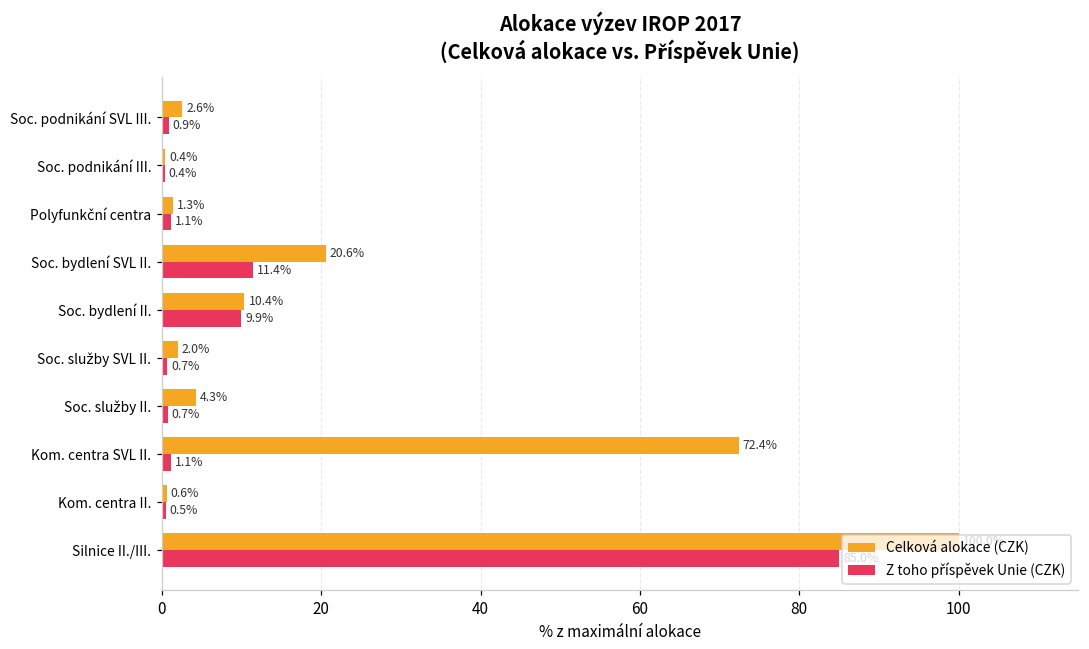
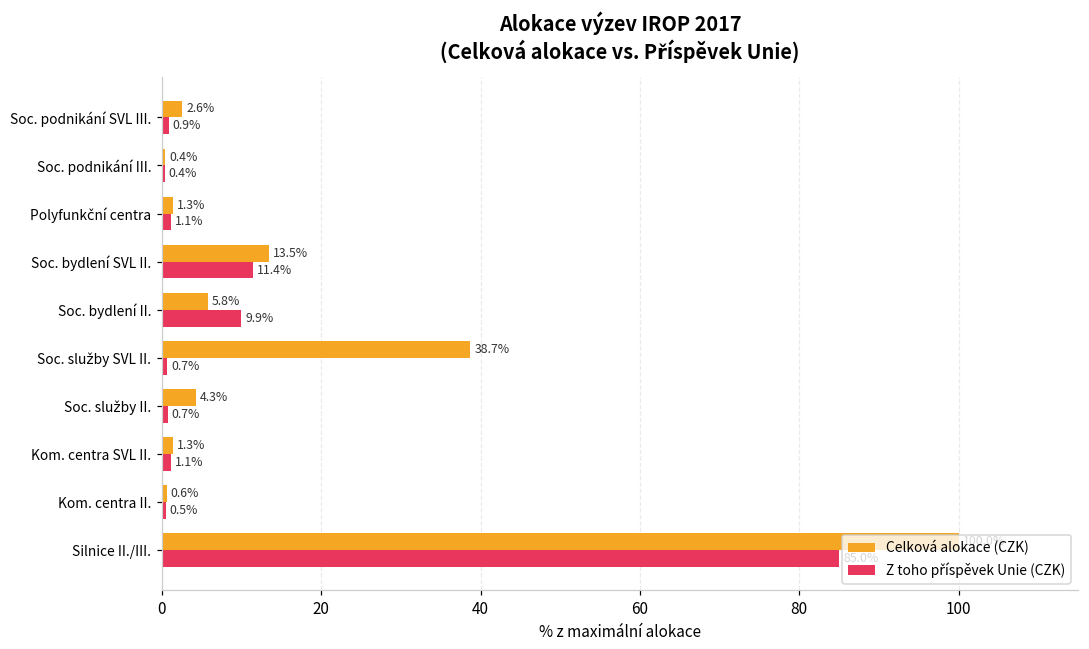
  {
    "Celková alokace (CZK)": {
      "Soc. podnikání SVL III.": "2.6%",
      "Soc. podnikání III.": "0.4%",
      "Polyfunkční centra": "1.3%",
-     "Soc. bydlení SVL II.": "20.6%",
-     "Soc. bydlení II.": "10.4%",
-     "Soc. služby SVL II.": "2.0%",
+     "Soc. bydlení SVL II.": "13.5%",
+     "Soc. bydlení II.": "5.8%",
+     "Soc. služby SVL II.": "38.7%",
      "Soc. služby II.": "4.3%",
-     "Kom. centra SVL II.": "72.4%",
+     "Kom. centra SVL II.": "1.3%",
      "Kom. centra II.": "0.6%"
    },
    "Z toho příspěvek Unie (CZK)": {
      "Soc. podnikání SVL III.": "0.9%",
      "Soc. podnikání III.": "0.4%",
      "Polyfunkční centra": "1.1%",
      "Soc. bydlení SVL II.": "11.4%",
      "Soc. bydlení II.": "9.9%",
      "Soc. služby SVL II.": "0.7%",
      "Soc. služby II.": "0.7%",
      "Kom. centra SVL II.": "1.1%",
      "Kom. centra II.": "0.5%"
    }
  }
